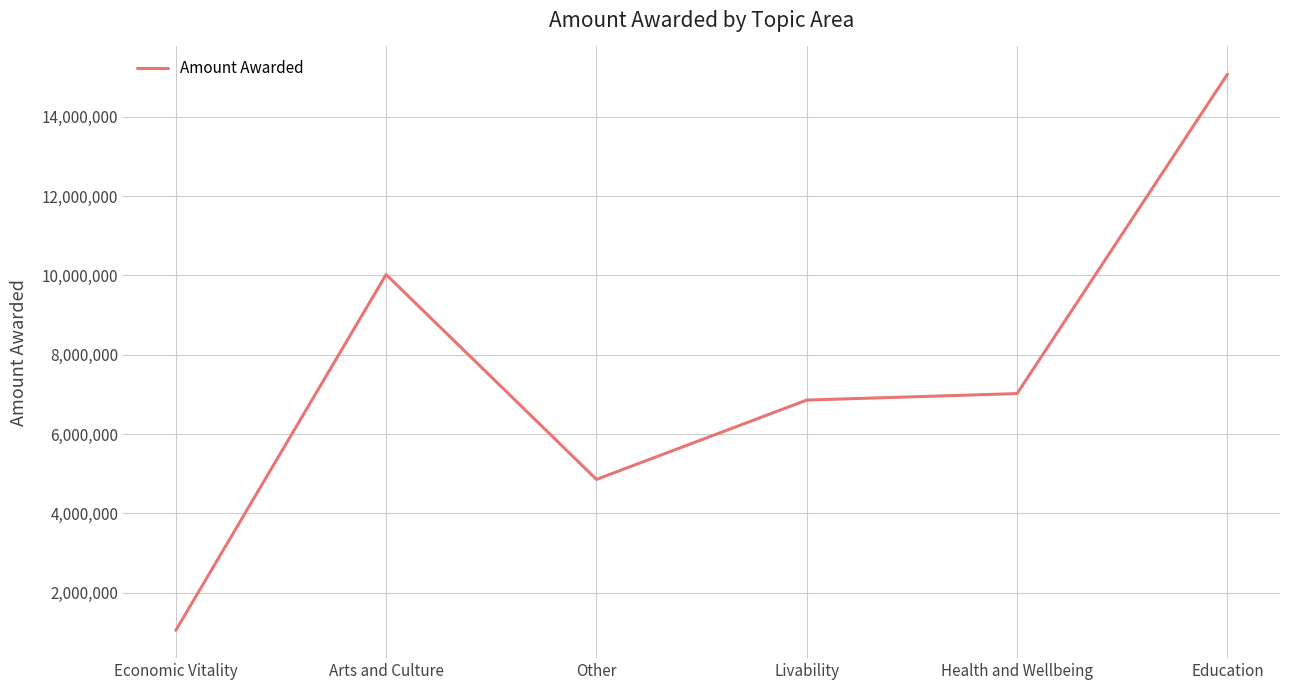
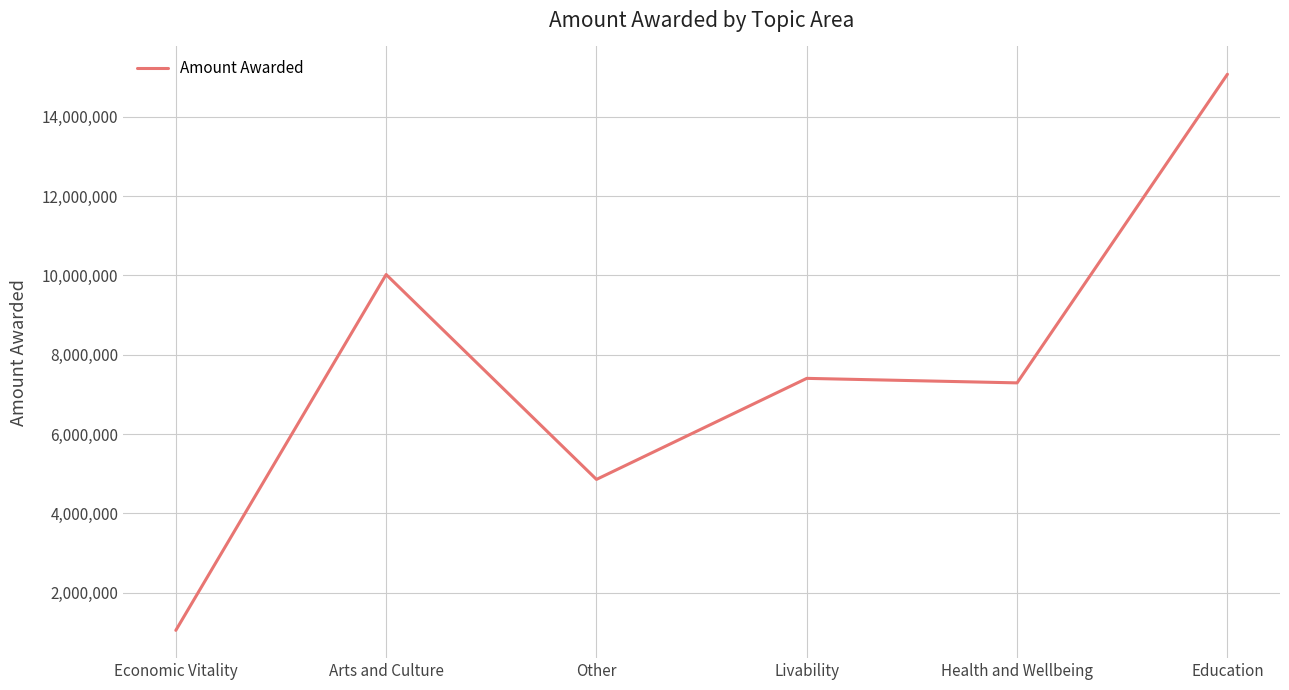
  {
    "Economic Vitality": "1,000,000",
    "Arts and Culture": "10,000,000",
    "Other": "4,900,000",
-   "Livability": "6,900,000",
-   "Health and Wellbeing": "7,000,000",
+   "Livability": "7,400,000",
+   "Health and Wellbeing": "7,300,000",
    "Education": "15,100,000"
  }
